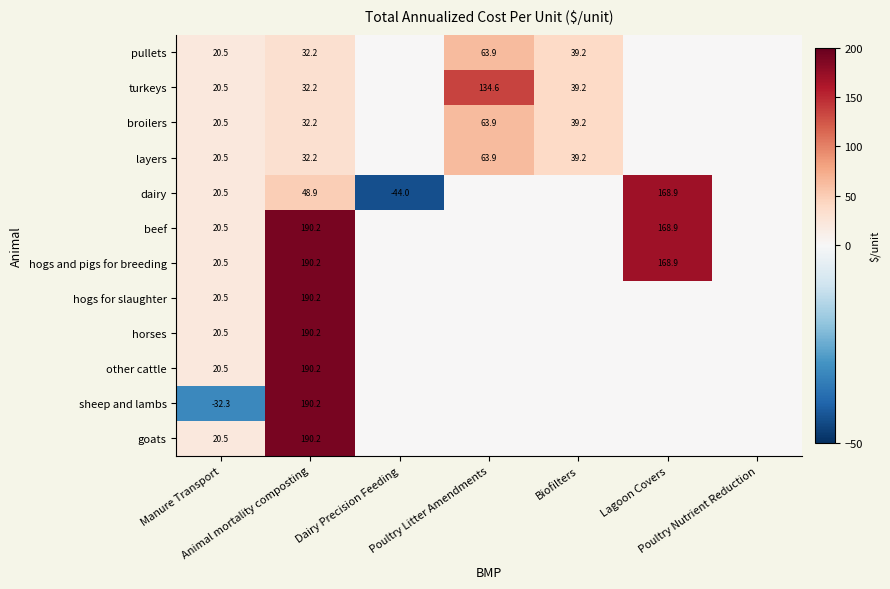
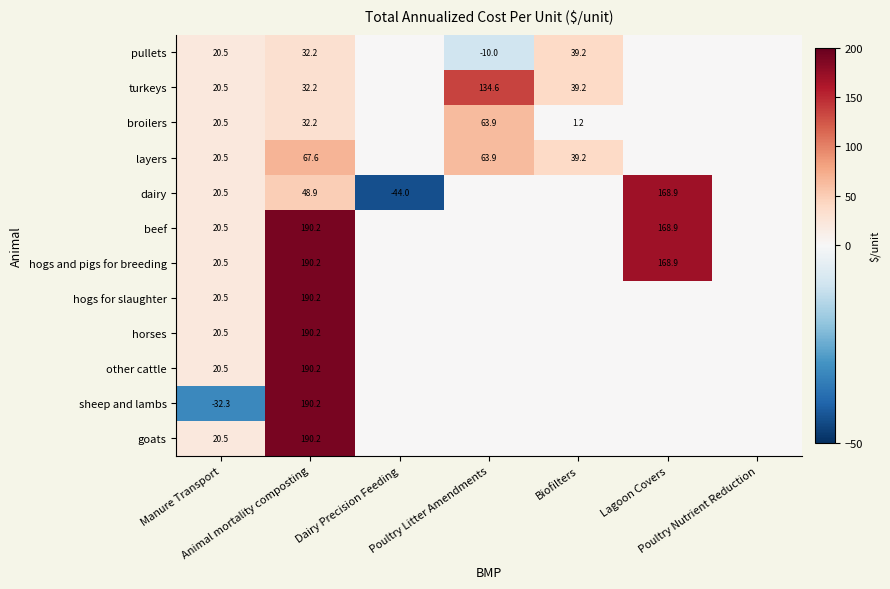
  {
    "pullets": {
      "Manure Transport": 20.5,
      "Animal mortality composting": 32.2,
-     "Poultry Litter Amendments": 63.9,
+     "Poultry Litter Amendments": -10.0,
      "Biofilters": 39.2
    },
    "turkeys": {
      "Manure Transport": 20.5,
      "Animal mortality composting": 32.2,
      "Poultry Litter Amendments": 134.6,
      "Biofilters": 39.2
    },
    "broilers": {
      "Manure Transport": 20.5,
      "Animal mortality composting": 32.2,
      "Poultry Litter Amendments": 63.9,
-     "Biofilters": 39.2
+     "Biofilters": 1.2
    },
    "layers": {
      "Manure Transport": 20.5,
-     "Animal mortality composting": 32.2,
+     "Animal mortality composting": 67.6,
      "Poultry Litter Amendments": 63.9,
      "Biofilters": 39.2
    },
    "dairy": {
      "Manure Transport": 20.5,
      "Animal mortality composting": 48.9,
      "Dairy Precision Feeding": -44.0,
      "Lagoon Covers": 168.9
    },
    "beef": {
      "Manure Transport": 20.5,
      "Animal mortality composting": 190.2,
      "Lagoon Covers": 168.9
    },
    "hogs and pigs for breeding": {
      "Manure Transport": 20.5,
      "Animal mortality composting": 190.2,
      "Lagoon Covers": 168.9
    },
    "hogs for slaughter": {
      "Manure Transport": 20.5,
      "Animal mortality composting": 190.2
    },
    "horses": {
      "Manure Transport": 20.5,
      "Animal mortality composting": 190.2
    },
    "other cattle": {
      "Manure Transport": 20.5,
      "Animal mortality composting": 190.2
    },
    "sheep and lambs": {
      "Manure Transport": -32.3,
      "Animal mortality composting": 190.2
    },
    "goats": {
      "Manure Transport": 20.5,
      "Animal mortality composting": 190.2
    }
  }
